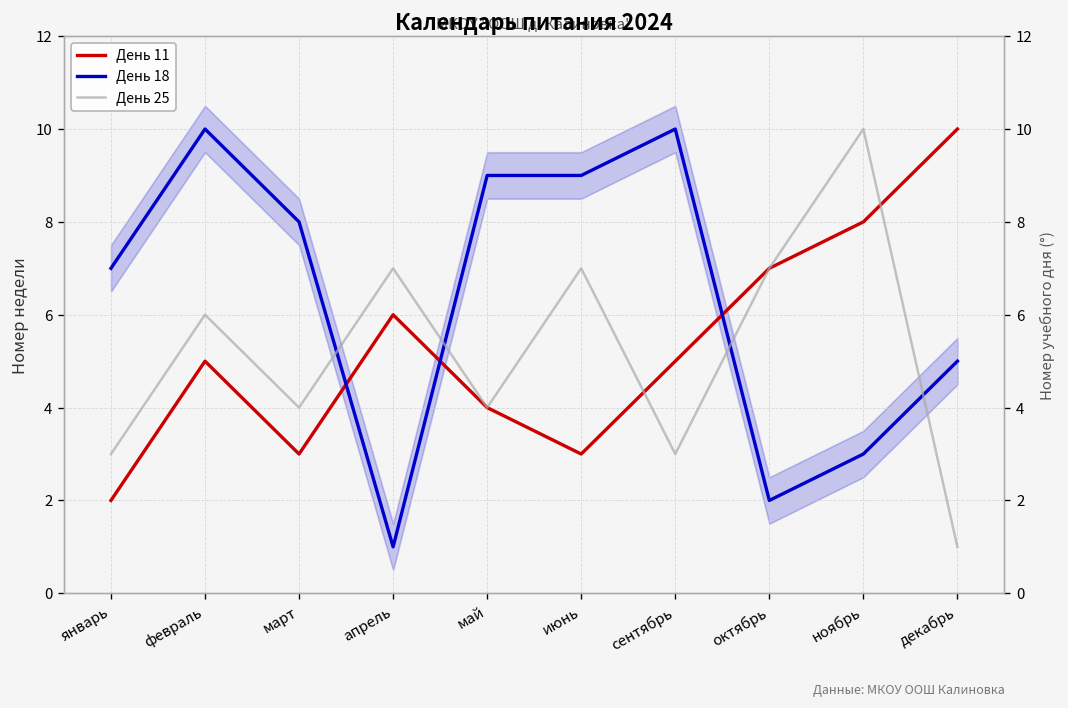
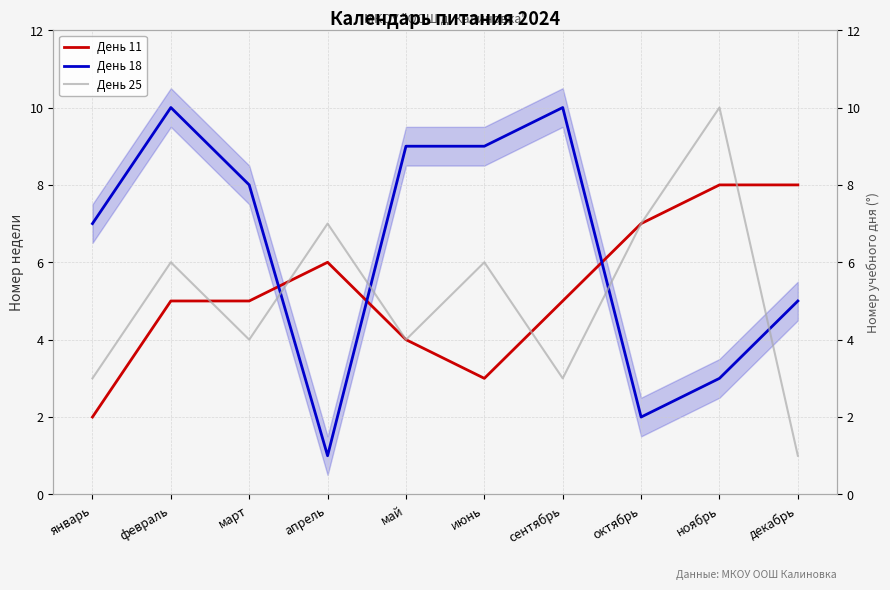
  {
    "День 11": {
      "январь": 2,
      "февраль": 5,
-     "март": 3,
+     "март": 5,
      "апрель": 6,
      "июнь": 3,
      "сентябрь": 5,
      "ноябрь": 8,
-     "декабрь": 10
+     "декабрь": 8
    },
    "День 25": {
      "январь": 3,
      "февраль": 6,
      "март": 4,
      "апрель": 7,
-     "июнь": 7,
+     "июнь": 6,
      "сентябрь": 3,
      "ноябрь": 10,
      "декабрь": 1
    }
  }
